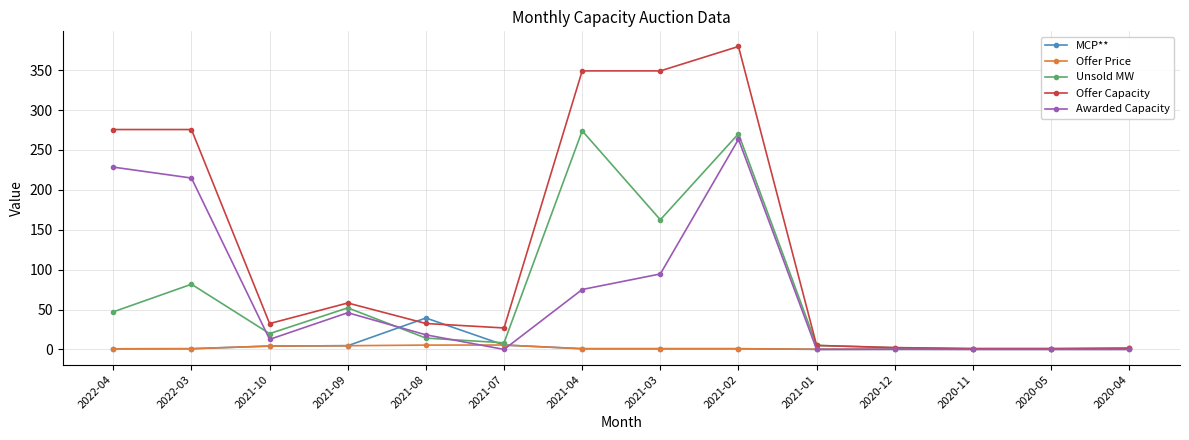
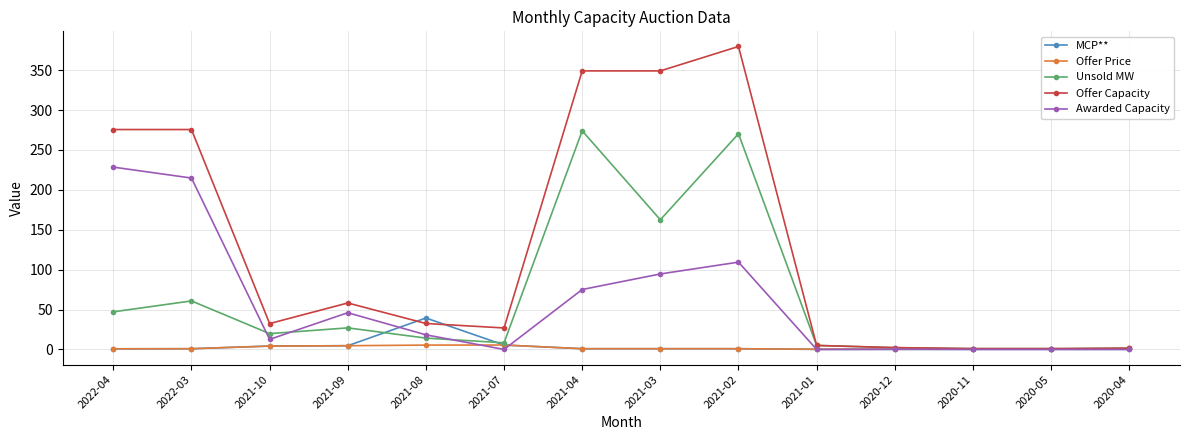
  {
    "MCP**": {
      "2021-08": 40
    },
    "Offer Price": {
      "2021-08": 10
    },
    "Unsold MW": {
      "2022-04": 50,
-     "2022-03": 80,
+     "2022-03": 60,
      "2021-10": 20,
-     "2021-09": 50,
+     "2021-09": 30,
      "2021-08": 10,
      "2021-04": 270,
      "2021-03": 160,
      "2021-02": 270
    },
    "Offer Capacity": {
      "2022-04": 280,
      "2022-03": 280,
      "2021-10": 30,
      "2021-09": 60,
      "2021-08": 30,
      "2021-07": 30,
      "2021-04": 350,
      "2021-03": 350,
      "2021-02": 380
    },
    "Awarded Capacity": {
      "2022-04": 230,
      "2022-03": 210,
      "2021-10": 10,
      "2021-09": 50,
      "2021-08": 20,
      "2021-07": 0,
      "2021-04": 80,
      "2021-03": 90,
-     "2021-02": 260
+     "2021-02": 110
    }
  }
